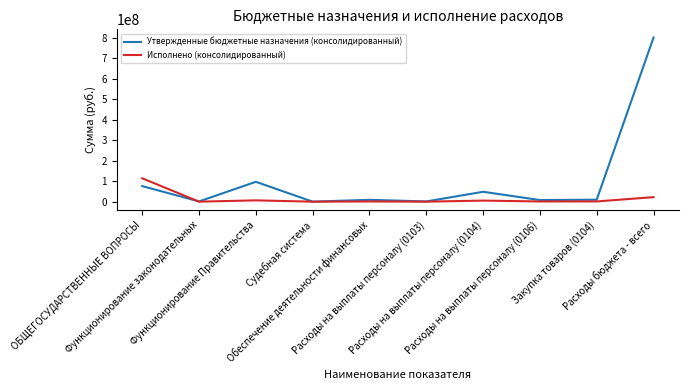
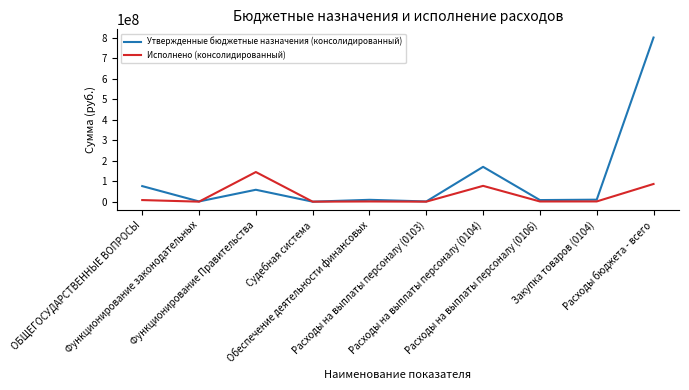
  {
    "Утвержденные бюджетные назначения (консолидированный)": {
      "ОБЩЕГОСУДАРСТВЕННЫЕ ВОПРОСЫ": 80000000,
-     "Функционирование Правительства": 100000000,
-     "Расходы на выплаты персоналу (0104)": 50000000,
+     "Функционирование Правительства": 60000000,
+     "Расходы на выплаты персоналу (0104)": 170000000,
      "Расходы бюджета - всего": 800000000
    },
    "Исполнено (консолидированный)": {
-     "ОБЩЕГОСУДАРСТВЕННЫЕ ВОПРОСЫ": 110000000,
-     "Функционирование Правительства": 10000000,
-     "Расходы на выплаты персоналу (0104)": 10000000,
-     "Расходы бюджета - всего": 20000000
+     "ОБЩЕГОСУДАРСТВЕННЫЕ ВОПРОСЫ": 10000000,
+     "Функционирование Правительства": 140000000,
+     "Расходы на выплаты персоналу (0104)": 80000000,
+     "Расходы бюджета - всего": 90000000
    }
  }
